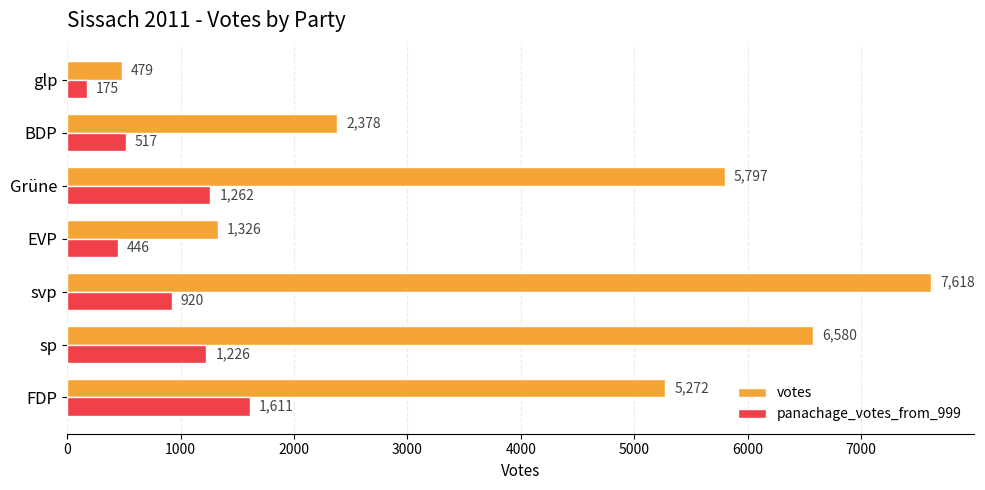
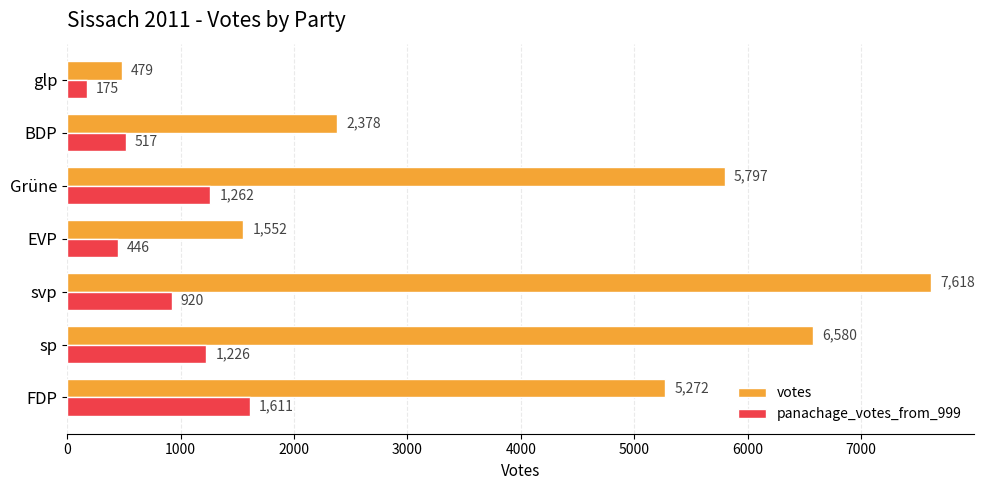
  {
    "votes": {
      "glp": "479",
      "BDP": "2,378",
      "Grüne": "5,797",
-     "EVP": "1,326",
+     "EVP": "1,552",
      "svp": "7,618",
      "sp": "6,580",
      "FDP": "5,272"
    },
    "panachage_votes_from_999": {
      "glp": "175",
      "BDP": "517",
      "Grüne": "1,262",
      "EVP": "446",
      "svp": "920",
      "sp": "1,226",
      "FDP": "1,611"
    }
  }
